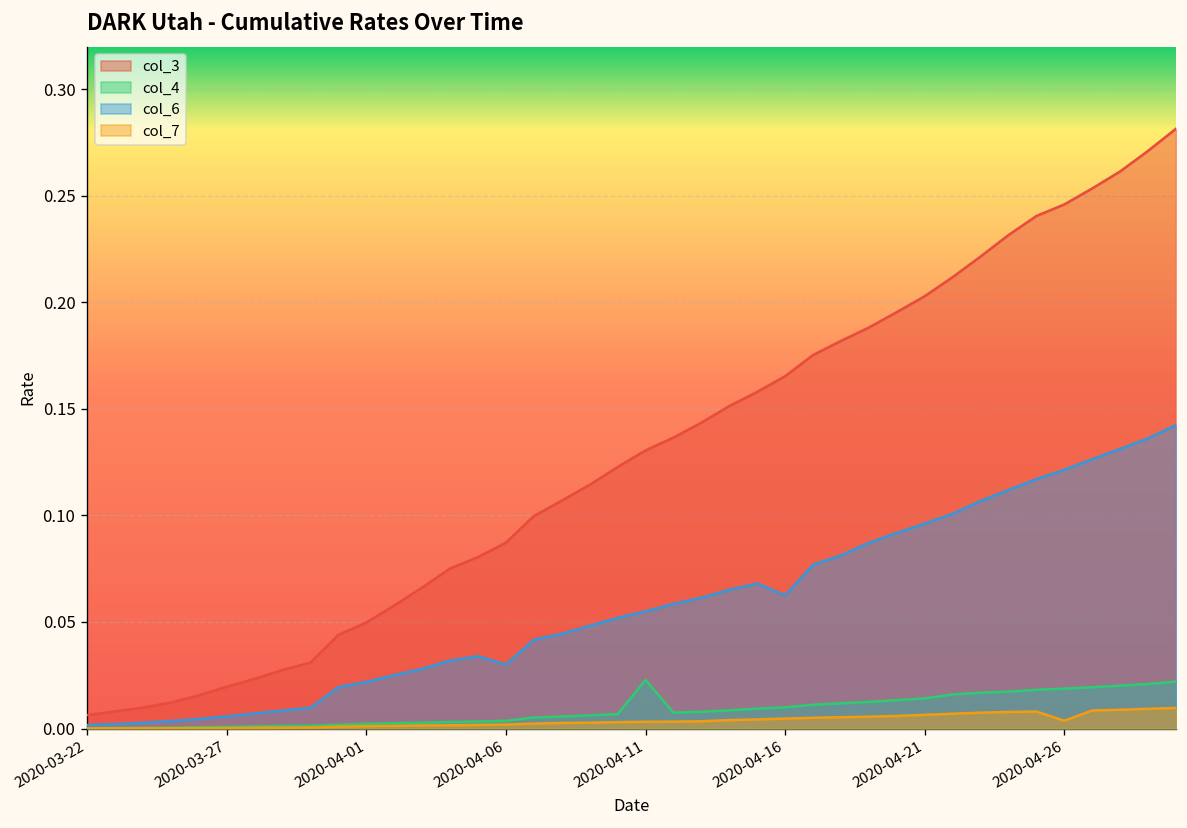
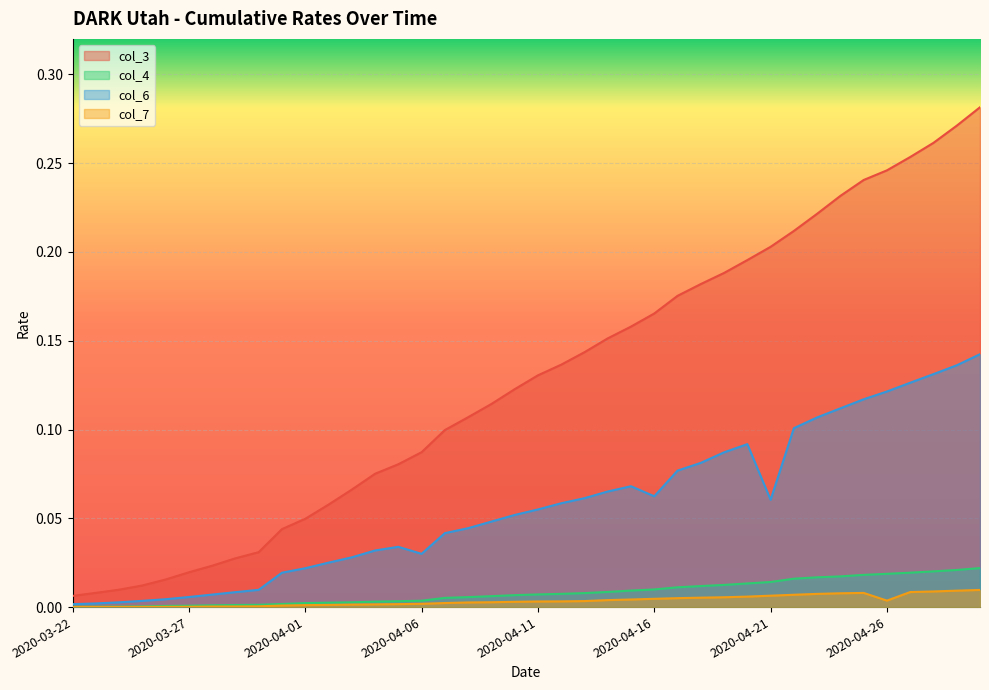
  {
    "col_3": {
      "2020-03-22": 0.006,
      "2020-03-27": 0.020,
      "2020-04-01": 0.050,
      "2020-04-06": 0.087,
      "2020-04-11": 0.131,
      "2020-04-16": 0.165,
      "2020-04-21": 0.203,
      "2020-04-26": 0.246
    },
    "col_4": {
      "2020-04-06": 0.004,
-     "2020-04-11": 0.023,
+     "2020-04-11": 0.007,
      "2020-04-16": 0.010,
      "2020-04-21": 0.014,
      "2020-04-26": 0.019
    },
    "col_6": {
      "2020-03-27": 0.006,
      "2020-04-01": 0.022,
      "2020-04-06": 0.030,
      "2020-04-11": 0.055,
      "2020-04-16": 0.062,
-     "2020-04-21": 0.096,
+     "2020-04-21": 0.060,
      "2020-04-26": 0.121
    },
    "col_7": {
      "2020-04-06": 0.002,
      "2020-04-11": 0.003,
      "2020-04-16": 0.005,
      "2020-04-21": 0.006,
      "2020-04-26": 0.004
    }
  }
